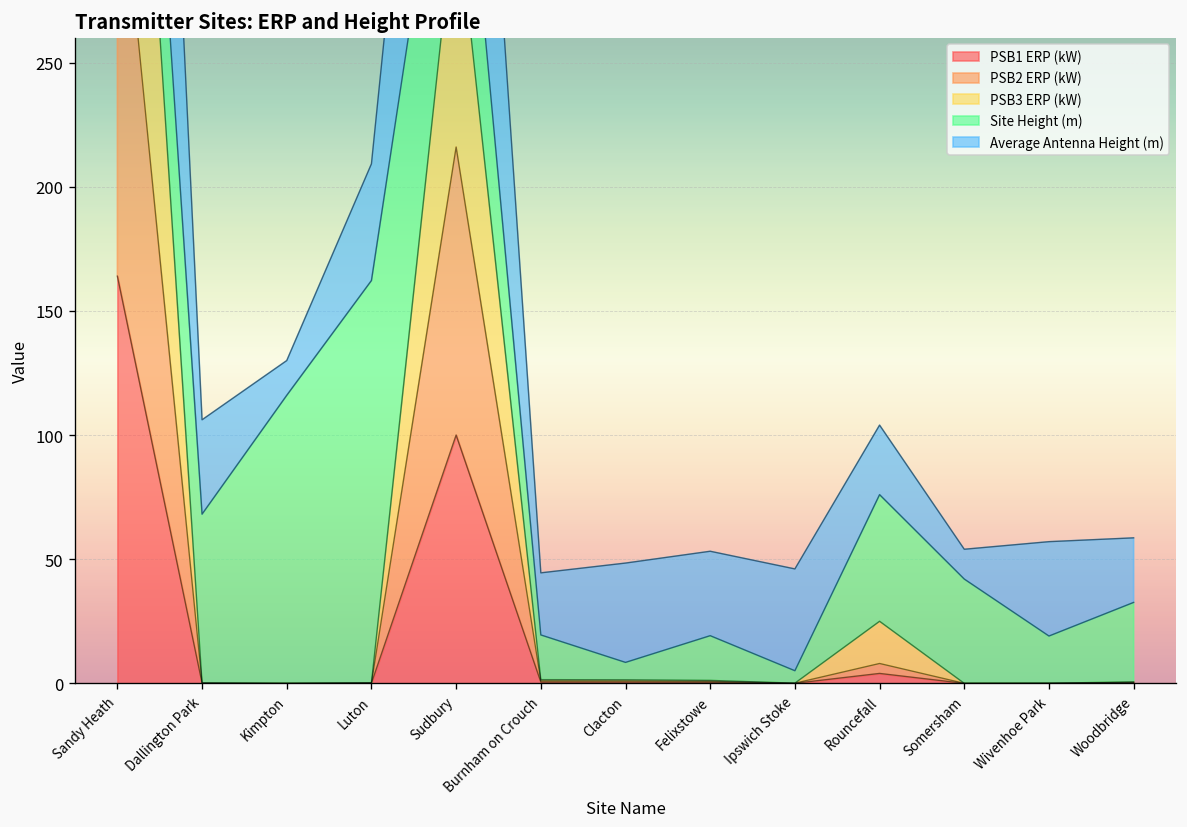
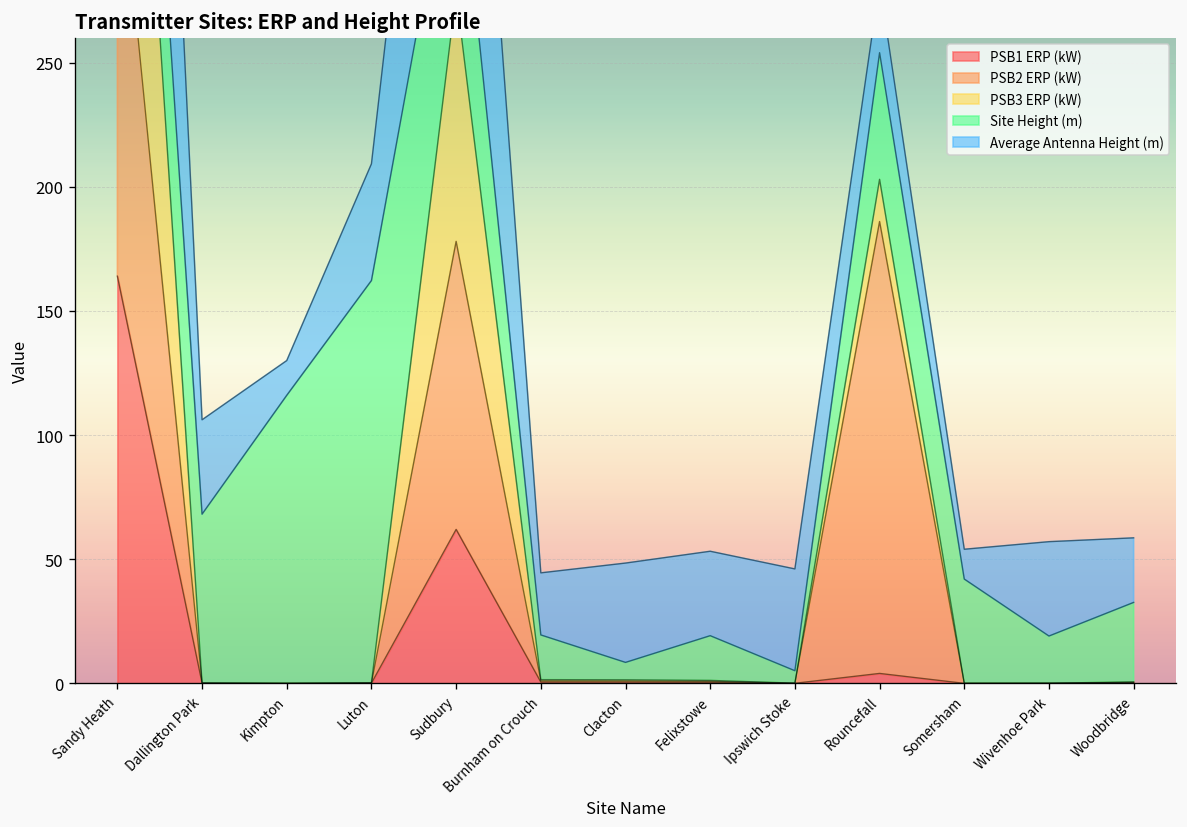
  {
    "PSB1 ERP (kW)": {
      "Sandy Heath": 164,
-     "Sudbury": 100,
+     "Sudbury": 62,
      "Rouncefall": 4
    },
    "PSB2 ERP (kW)": {
      "Sudbury": 116,
-     "Rouncefall": 4
+     "Rouncefall": 182
    },
    "PSB3 ERP (kW)": {
      "Rouncefall": 17
    },
    "Site Height (m)": {
      "Dallington Park": 68,
      "Kimpton": 116,
      "Luton": 162,
      "Burnham on Crouch": 18,
      "Clacton": 7,
      "Felixstowe": 18,
      "Ipswich Stoke": 5,
      "Rouncefall": 51,
      "Somersham": 42,
      "Wivenhoe Park": 19,
      "Woodbridge": 32
    },
    "Average Antenna Height (m)": {
      "Dallington Park": 38,
      "Kimpton": 14,
      "Luton": 47,
      "Burnham on Crouch": 25,
      "Clacton": 40,
      "Felixstowe": 34,
      "Ipswich Stoke": 41,
      "Somersham": 12,
      "Wivenhoe Park": 38,
      "Woodbridge": 26
    }
  }
